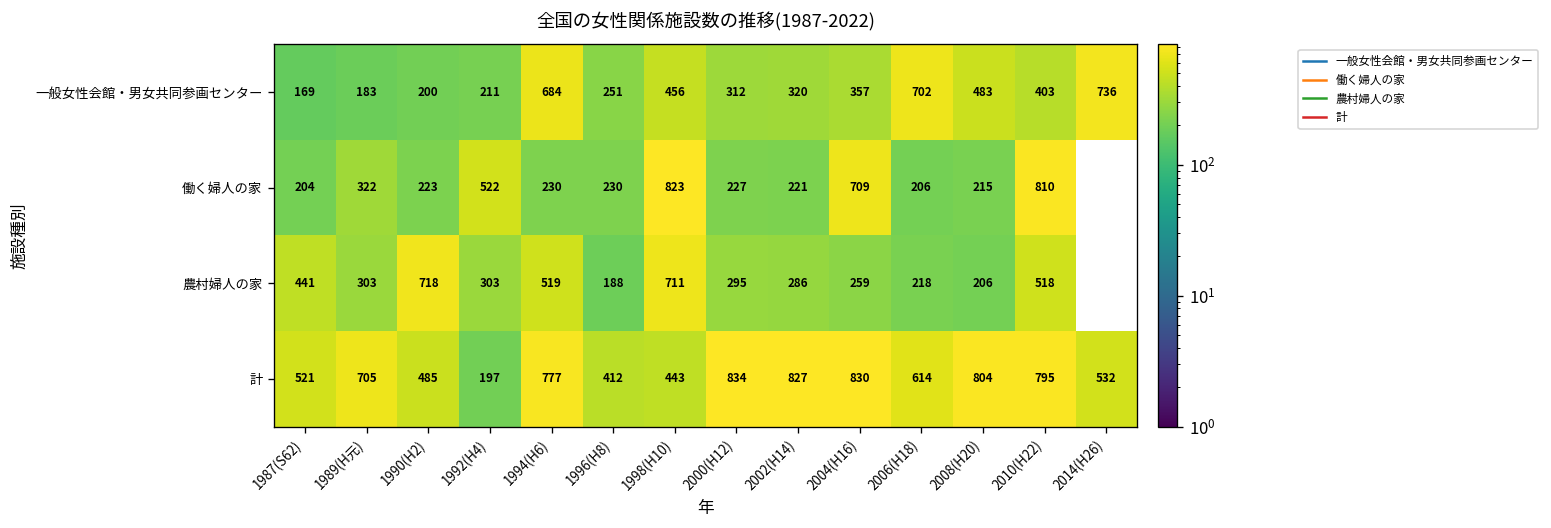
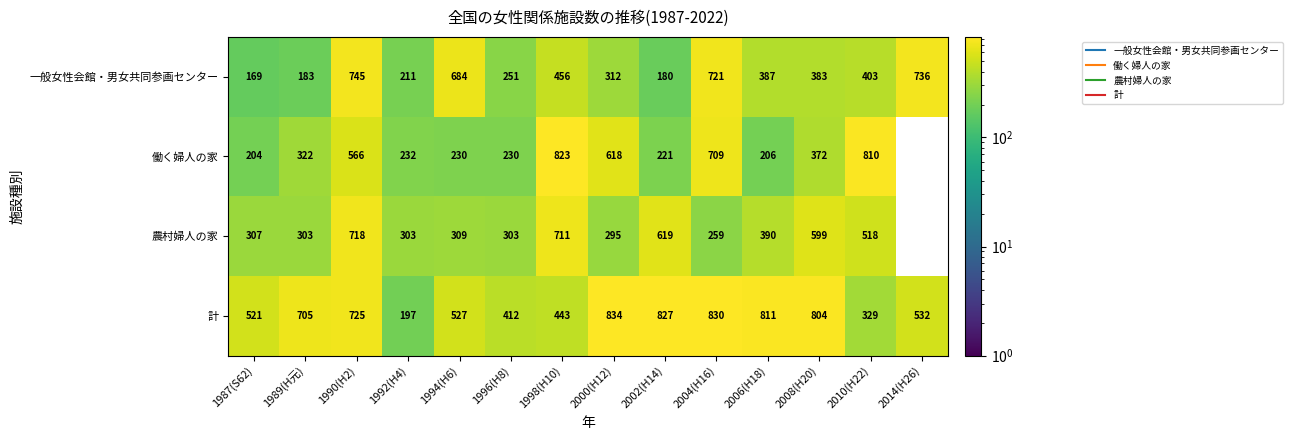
  {
    "一般女性会館・男女共同参画センター": {
      "1987(S62)": 169,
      "1989(H元)": 183,
-     "1990(H2)": 200,
+     "1990(H2)": 745,
      "1992(H4)": 211,
      "1994(H6)": 684,
      "1996(H8)": 251,
      "1998(H10)": 456,
      "2000(H12)": 312,
-     "2002(H14)": 320,
-     "2004(H16)": 357,
-     "2006(H18)": 702,
-     "2008(H20)": 483,
+     "2002(H14)": 180,
+     "2004(H16)": 721,
+     "2006(H18)": 387,
+     "2008(H20)": 383,
      "2010(H22)": 403,
      "2014(H26)": 736
    },
    "働く婦人の家": {
      "1987(S62)": 204,
      "1989(H元)": 322,
-     "1990(H2)": 223,
-     "1992(H4)": 522,
+     "1990(H2)": 566,
+     "1992(H4)": 232,
      "1994(H6)": 230,
      "1996(H8)": 230,
      "1998(H10)": 823,
-     "2000(H12)": 227,
+     "2000(H12)": 618,
      "2002(H14)": 221,
      "2004(H16)": 709,
      "2006(H18)": 206,
-     "2008(H20)": 215,
+     "2008(H20)": 372,
      "2010(H22)": 810
    },
    "農村婦人の家": {
-     "1987(S62)": 441,
+     "1987(S62)": 307,
      "1989(H元)": 303,
      "1990(H2)": 718,
      "1992(H4)": 303,
-     "1994(H6)": 519,
-     "1996(H8)": 188,
+     "1994(H6)": 309,
+     "1996(H8)": 303,
      "1998(H10)": 711,
      "2000(H12)": 295,
-     "2002(H14)": 286,
+     "2002(H14)": 619,
      "2004(H16)": 259,
-     "2006(H18)": 218,
-     "2008(H20)": 206,
+     "2006(H18)": 390,
+     "2008(H20)": 599,
      "2010(H22)": 518
    },
    "計": {
      "1987(S62)": 521,
      "1989(H元)": 705,
-     "1990(H2)": 485,
+     "1990(H2)": 725,
      "1992(H4)": 197,
-     "1994(H6)": 777,
+     "1994(H6)": 527,
      "1996(H8)": 412,
      "1998(H10)": 443,
      "2000(H12)": 834,
      "2002(H14)": 827,
      "2004(H16)": 830,
-     "2006(H18)": 614,
+     "2006(H18)": 811,
      "2008(H20)": 804,
-     "2010(H22)": 795,
+     "2010(H22)": 329,
      "2014(H26)": 532
    }
  }
